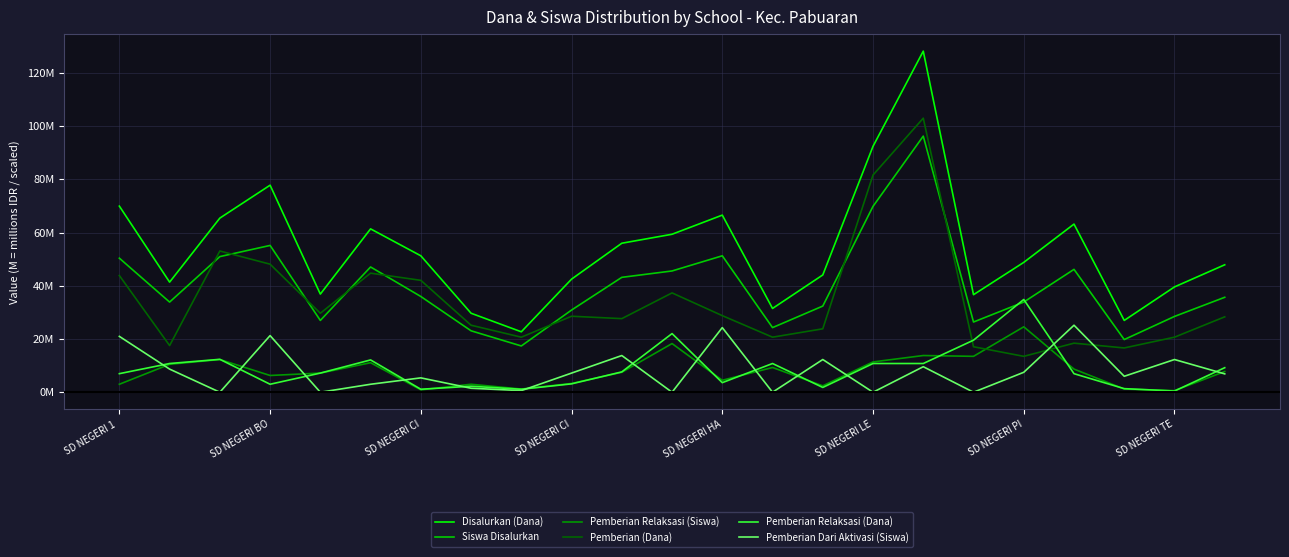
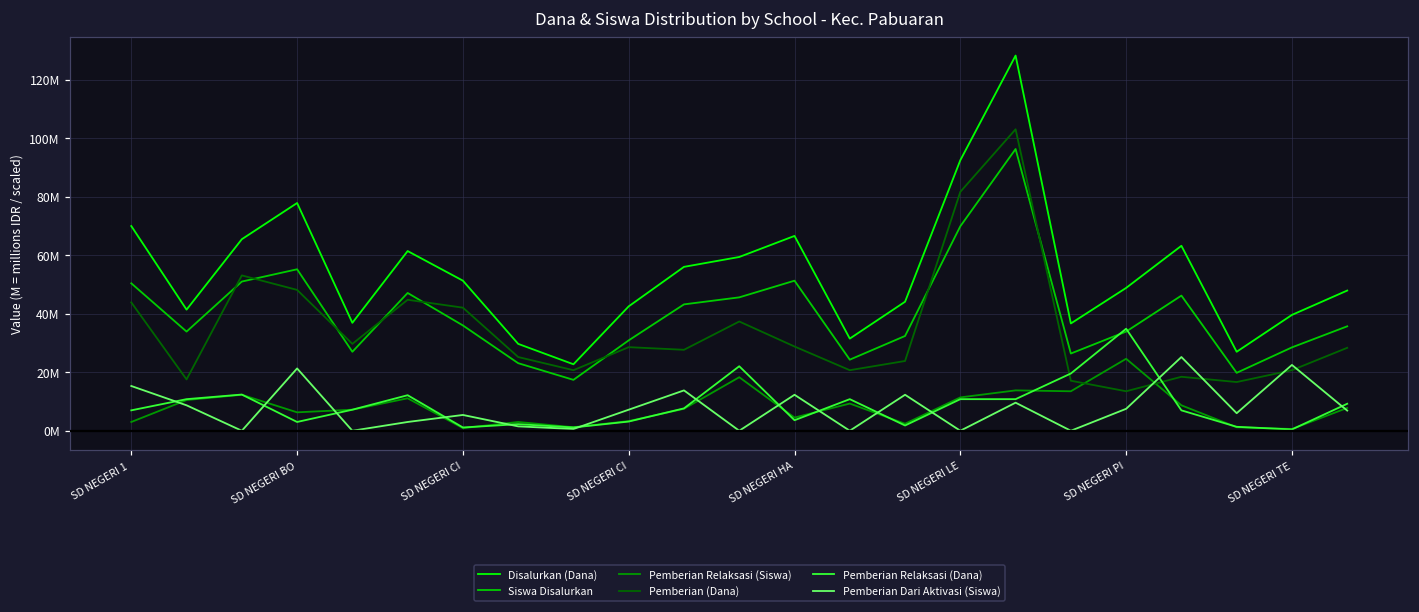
  {
    "Pemberian Relaksasi (Dana)": {
      "SD NEGERI 1": 7000000,
      "SD NEGERI BO": 3000000,
      "SD NEGERI PI": 35000000
    },
    "Pemberian Dari Aktivasi (Siswa)": {
-     "SD NEGERI 1": 21000000,
+     "SD NEGERI 1": 15000000,
      "SD NEGERI BO": 21000000,
-     "SD NEGERI HA": 24000000,
+     "SD NEGERI HA": 12000000,
      "SD NEGERI LE": 0,
      "SD NEGERI PI": 8000000,
-     "SD NEGERI TE": 12000000
+     "SD NEGERI TE": 23000000
    }
  }
